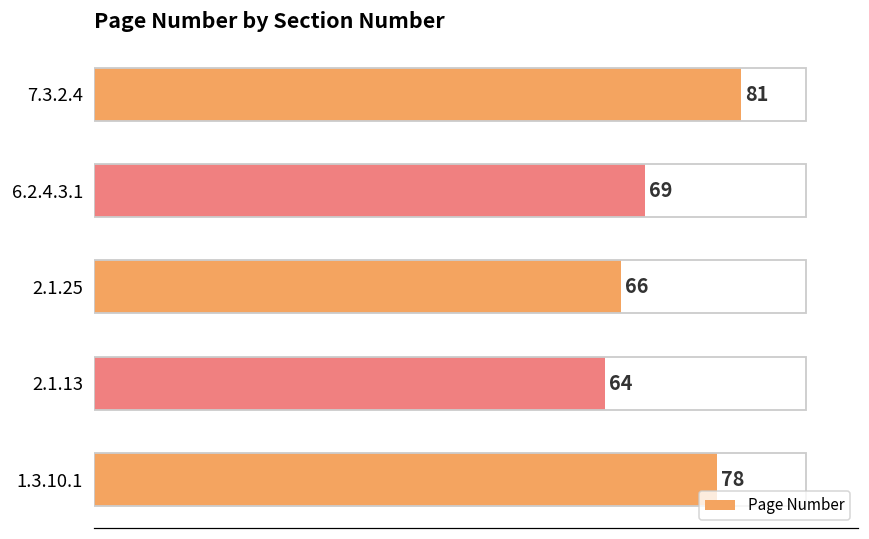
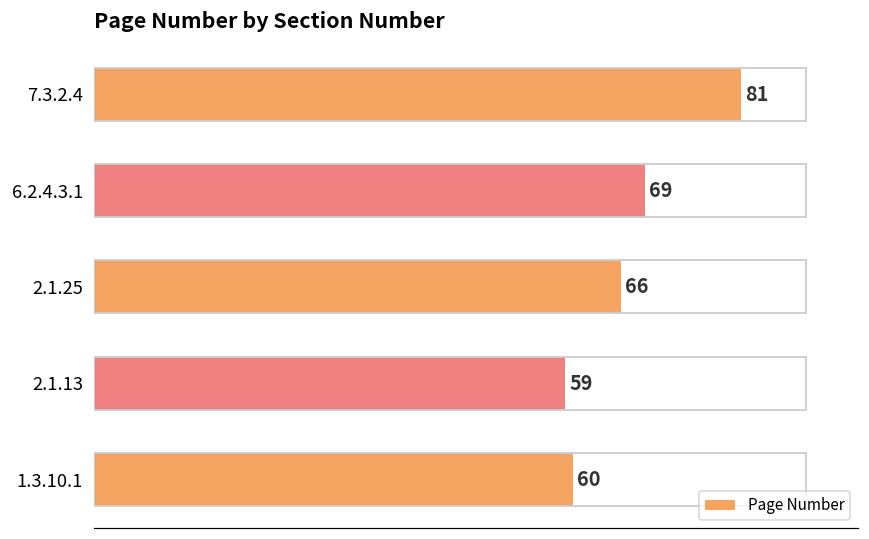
  {
    "7.3.2.4": 81,
    "6.2.4.3.1": 69,
    "2.1.25": 66,
-   "2.1.13": 64,
-   "1.3.10.1": 78
+   "2.1.13": 59,
+   "1.3.10.1": 60
  }
